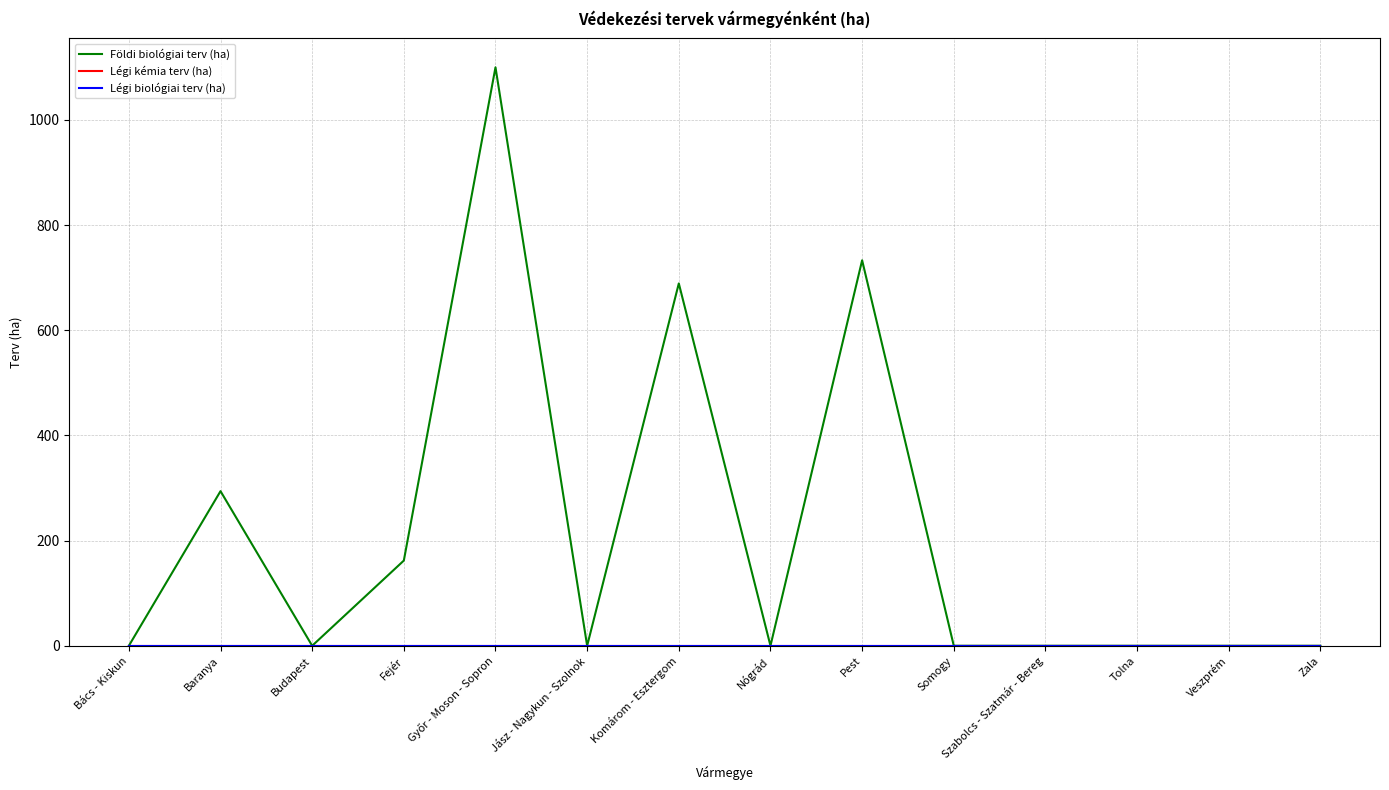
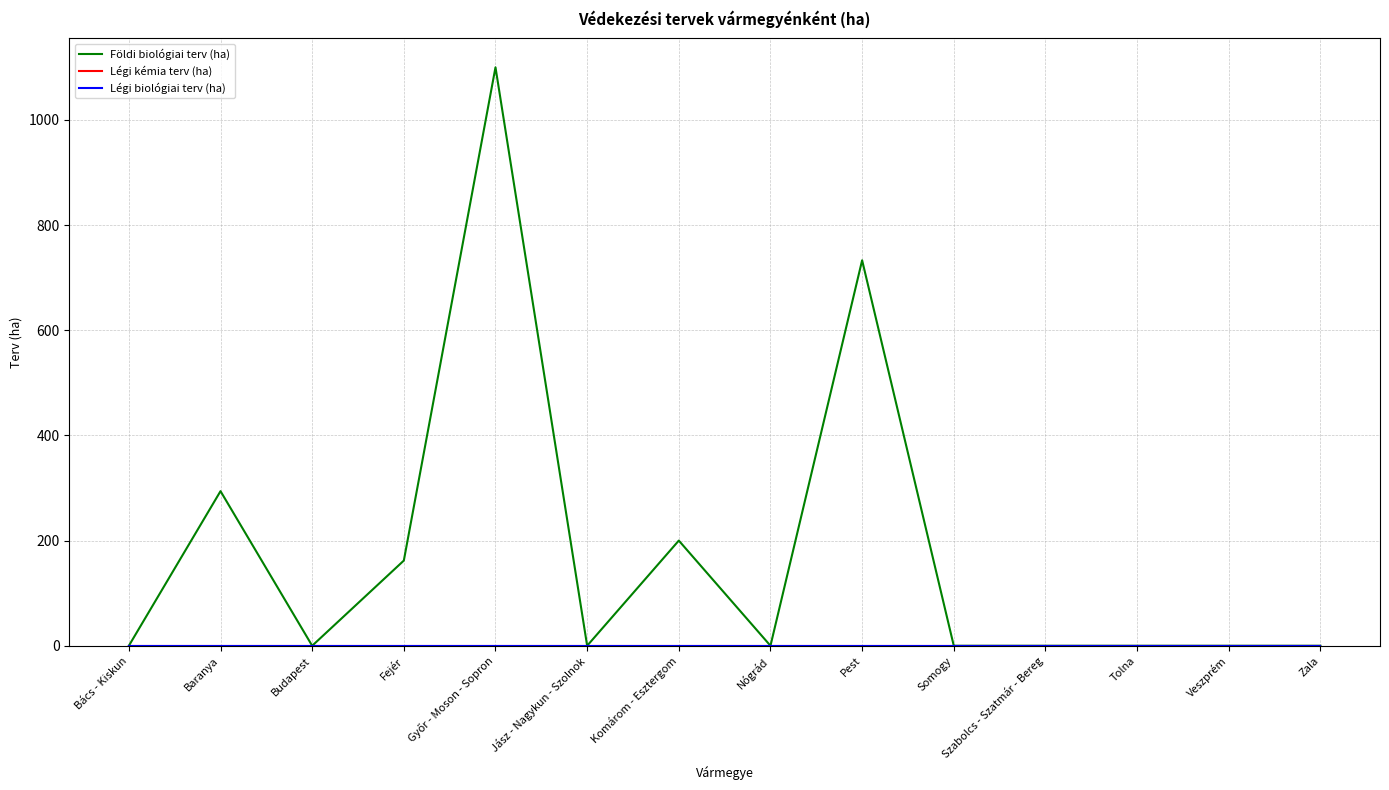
  {
    "Földi biológiai terv (ha)": {
      "Baranya": 290,
      "Fejér": 160,
      "Győr - Moson - Sopron": 1100,
-     "Komárom - Esztergom": 690,
+     "Komárom - Esztergom": 200,
      "Pest": 730
    },
    "Légi biológiai terv (ha)": {
      "Baranya": 0,
      "Fejér": 0,
      "Győr - Moson - Sopron": 0,
      "Komárom - Esztergom": 0,
      "Pest": 0
    }
  }
